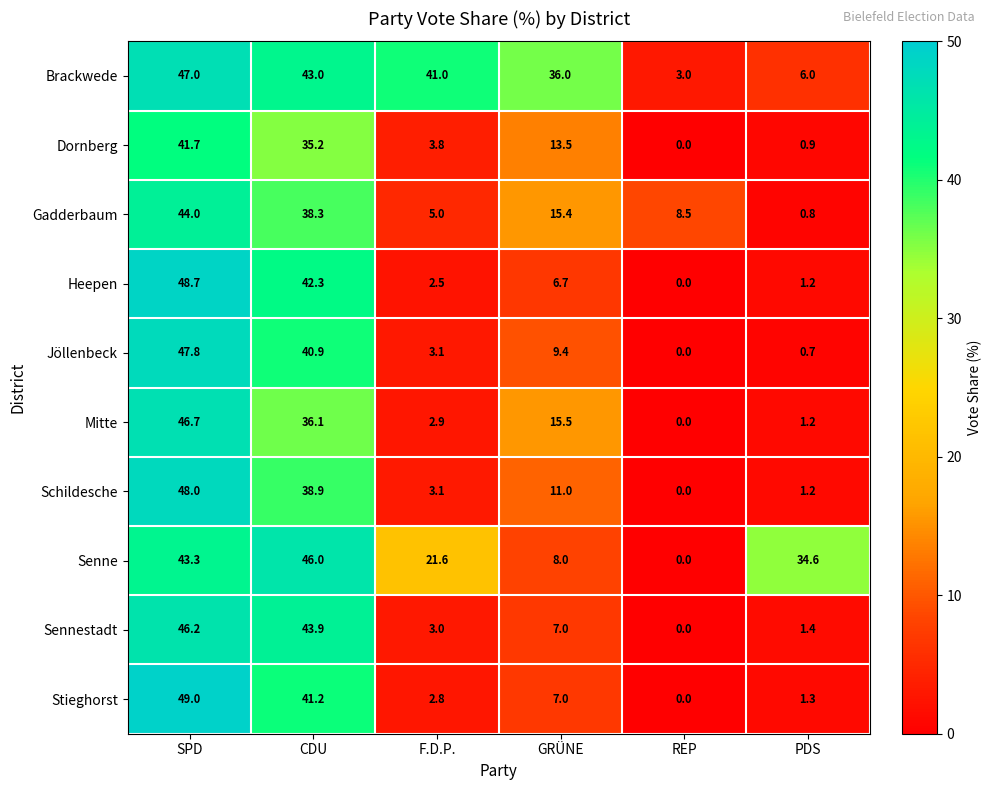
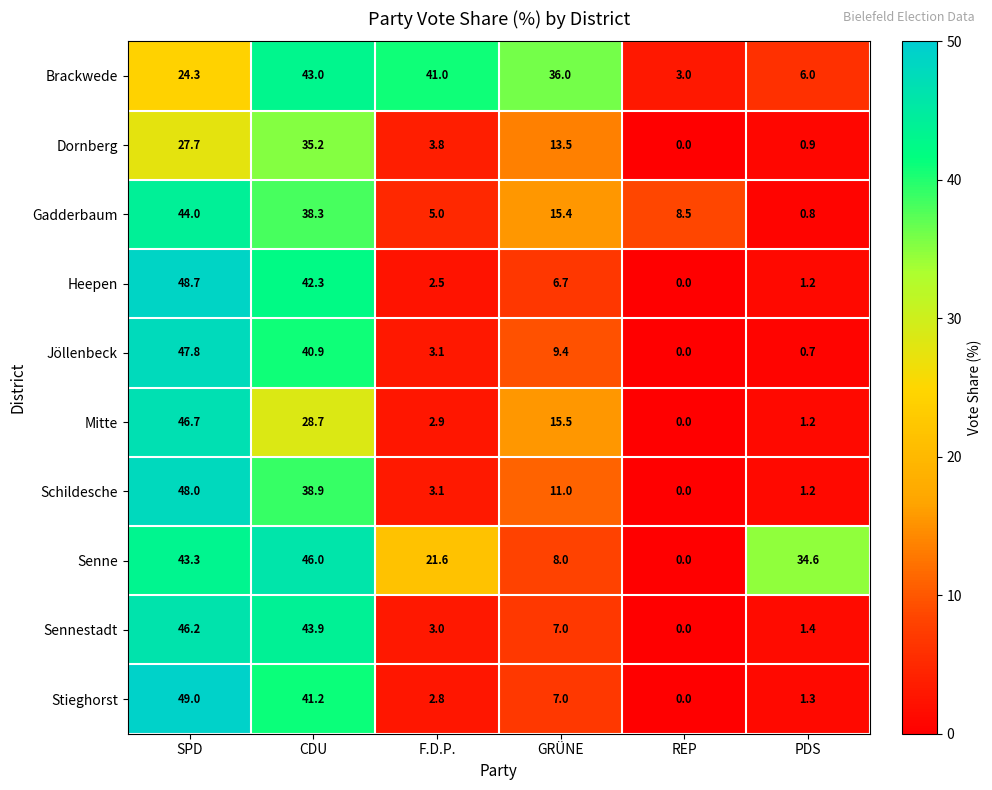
  {
    "Brackwede": {
-     "SPD": 47.0,
+     "SPD": 24.3,
      "CDU": 43.0,
      "F.D.P.": 41.0,
      "GRÜNE": 36.0,
      "REP": 3.0,
      "PDS": 6.0
    },
    "Dornberg": {
-     "SPD": 41.7,
+     "SPD": 27.7,
      "CDU": 35.2,
      "F.D.P.": 3.8,
      "GRÜNE": 13.5,
      "REP": 0.0,
      "PDS": 0.9
    },
    "Gadderbaum": {
      "SPD": 44.0,
      "CDU": 38.3,
      "F.D.P.": 5.0,
      "GRÜNE": 15.4,
      "REP": 8.5,
      "PDS": 0.8
    },
    "Heepen": {
      "SPD": 48.7,
      "CDU": 42.3,
      "F.D.P.": 2.5,
      "GRÜNE": 6.7,
      "REP": 0.0,
      "PDS": 1.2
    },
    "Jöllenbeck": {
      "SPD": 47.8,
      "CDU": 40.9,
      "F.D.P.": 3.1,
      "GRÜNE": 9.4,
      "REP": 0.0,
      "PDS": 0.7
    },
    "Mitte": {
      "SPD": 46.7,
-     "CDU": 36.1,
+     "CDU": 28.7,
      "F.D.P.": 2.9,
      "GRÜNE": 15.5,
      "REP": 0.0,
      "PDS": 1.2
    },
    "Schildesche": {
      "SPD": 48.0,
      "CDU": 38.9,
      "F.D.P.": 3.1,
      "GRÜNE": 11.0,
      "REP": 0.0,
      "PDS": 1.2
    },
    "Senne": {
      "SPD": 43.3,
      "CDU": 46.0,
      "F.D.P.": 21.6,
      "GRÜNE": 8.0,
      "REP": 0.0,
      "PDS": 34.6
    },
    "Sennestadt": {
      "SPD": 46.2,
      "CDU": 43.9,
      "F.D.P.": 3.0,
      "GRÜNE": 7.0,
      "REP": 0.0,
      "PDS": 1.4
    },
    "Stieghorst": {
      "SPD": 49.0,
      "CDU": 41.2,
      "F.D.P.": 2.8,
      "GRÜNE": 7.0,
      "REP": 0.0,
      "PDS": 1.3
    }
  }
